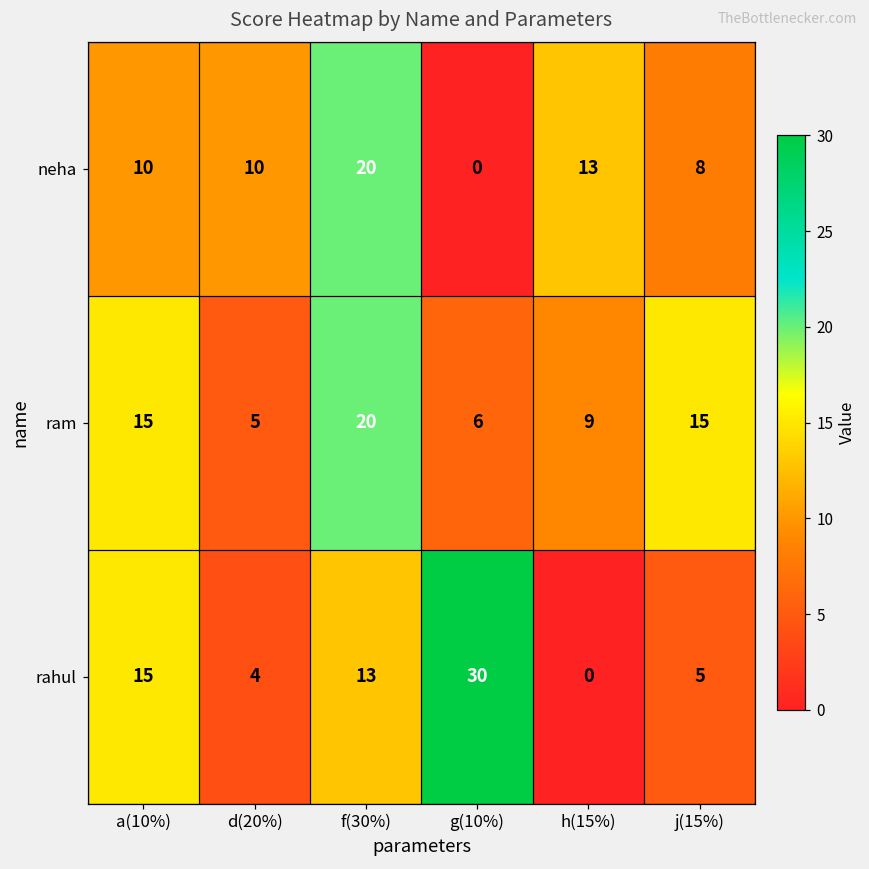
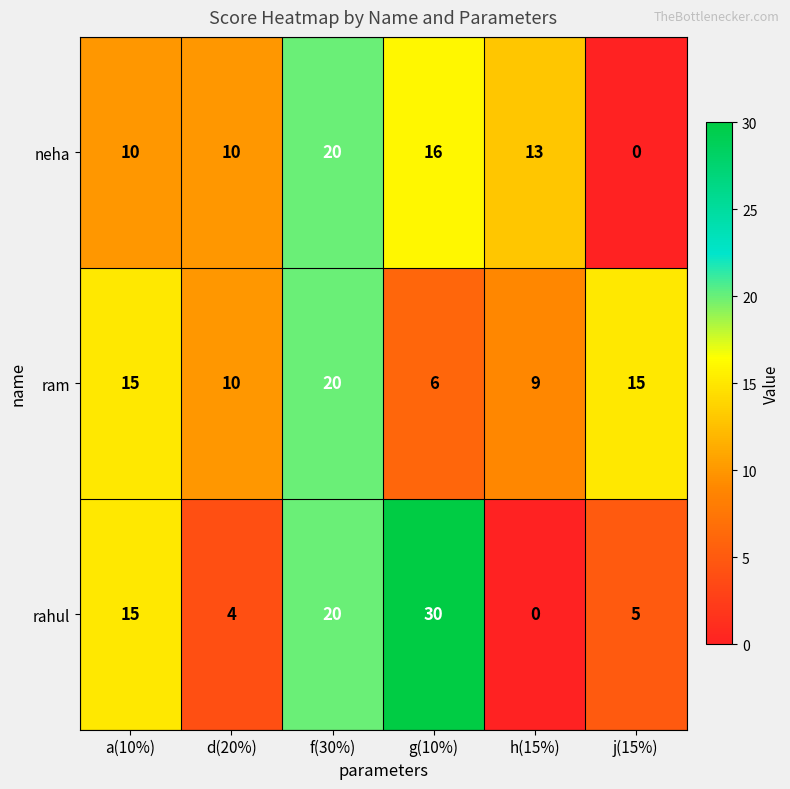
  {
    "neha": {
      "a(10%)": 10,
      "d(20%)": 10,
      "f(30%)": 20,
-     "g(10%)": 0,
+     "g(10%)": 16,
      "h(15%)": 13,
-     "j(15%)": 8
+     "j(15%)": 0
    },
    "ram": {
      "a(10%)": 15,
-     "d(20%)": 5,
+     "d(20%)": 10,
      "f(30%)": 20,
      "g(10%)": 6,
      "h(15%)": 9,
      "j(15%)": 15
    },
    "rahul": {
      "a(10%)": 15,
      "d(20%)": 4,
-     "f(30%)": 13,
+     "f(30%)": 20,
      "g(10%)": 30,
      "h(15%)": 0,
      "j(15%)": 5
    }
  }
